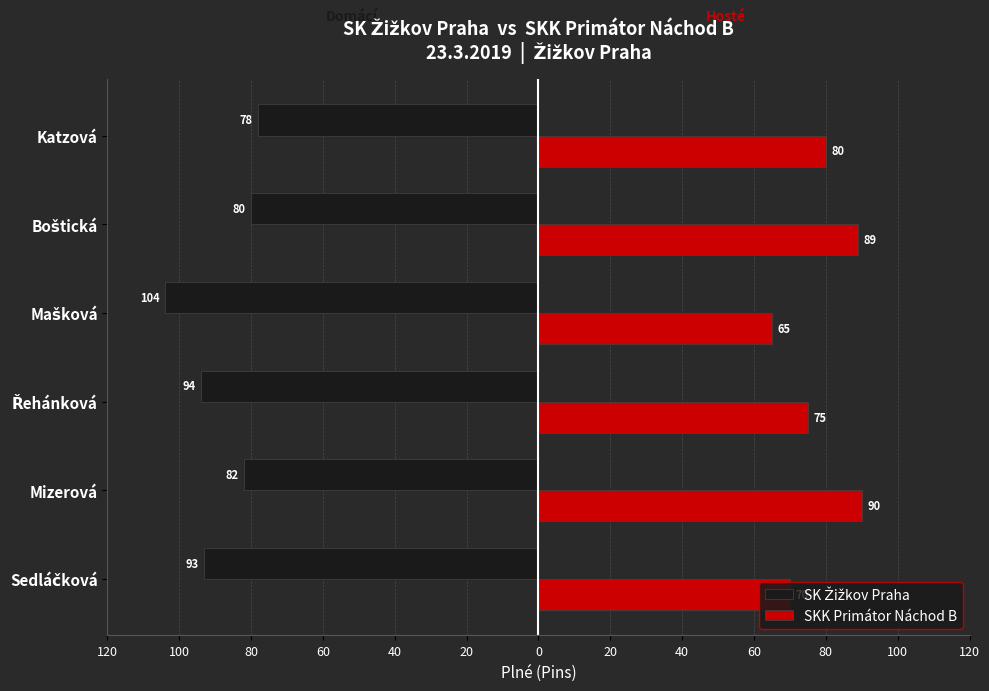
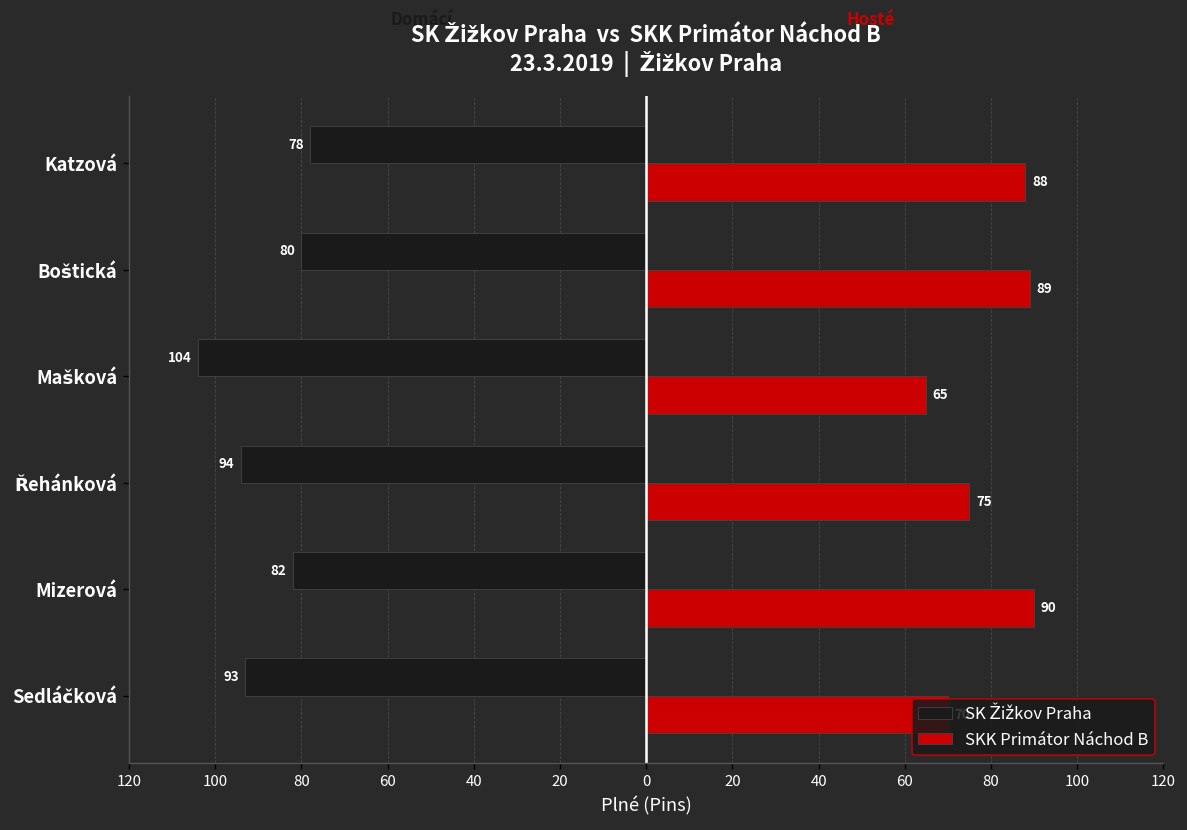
  {
    "SKK Primátor Náchod B": {
-     "Katzová": 80,
+     "Katzová": 88,
      "Boštická": 89,
      "Mašková": 65,
      "Řehánková": 75,
      "Mizerová": 90
    }
  }
